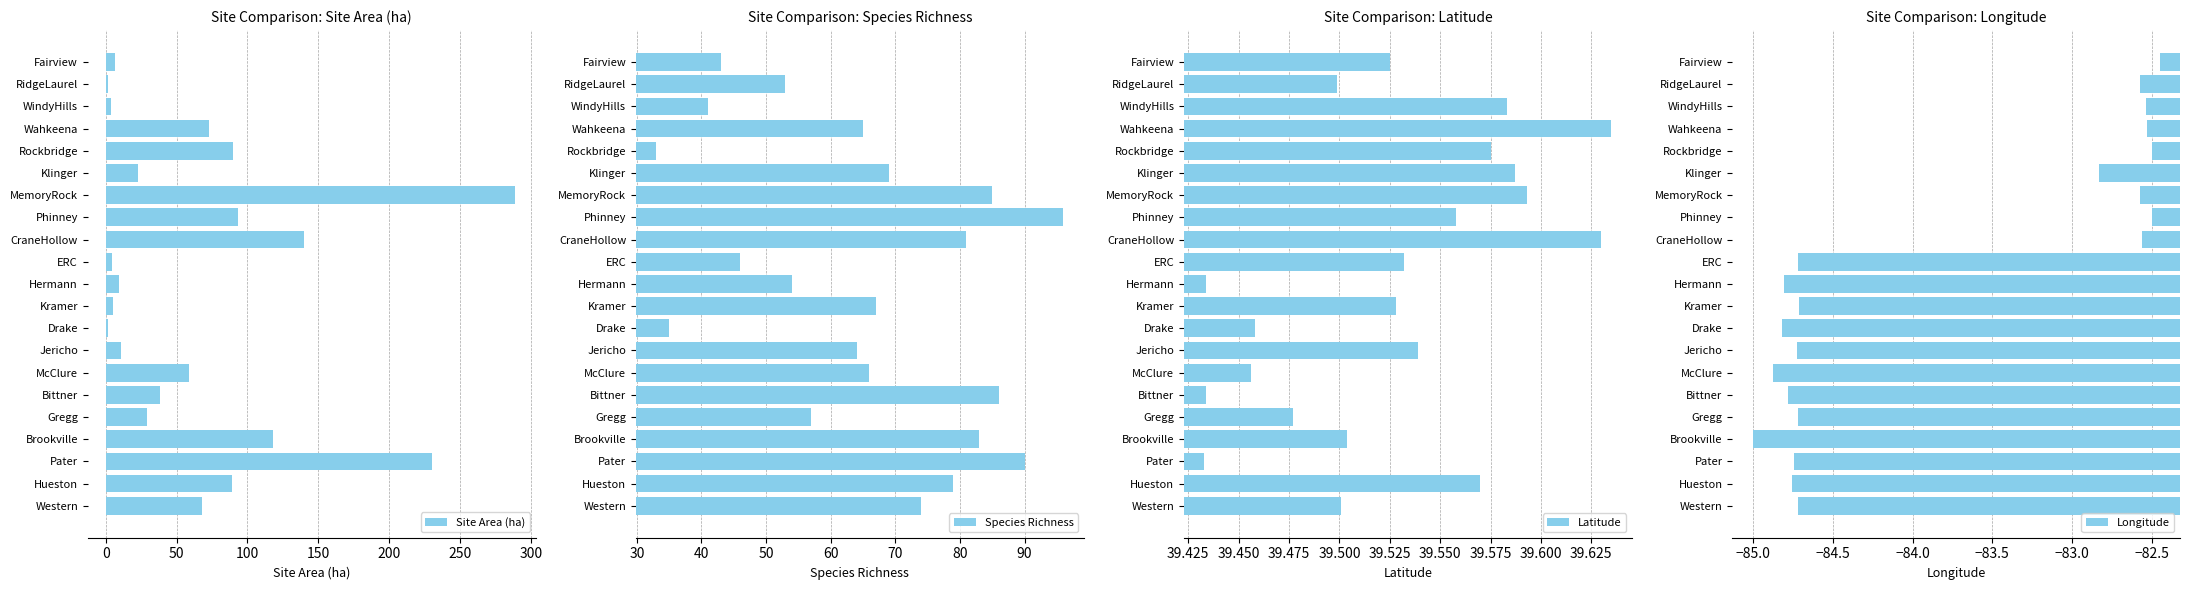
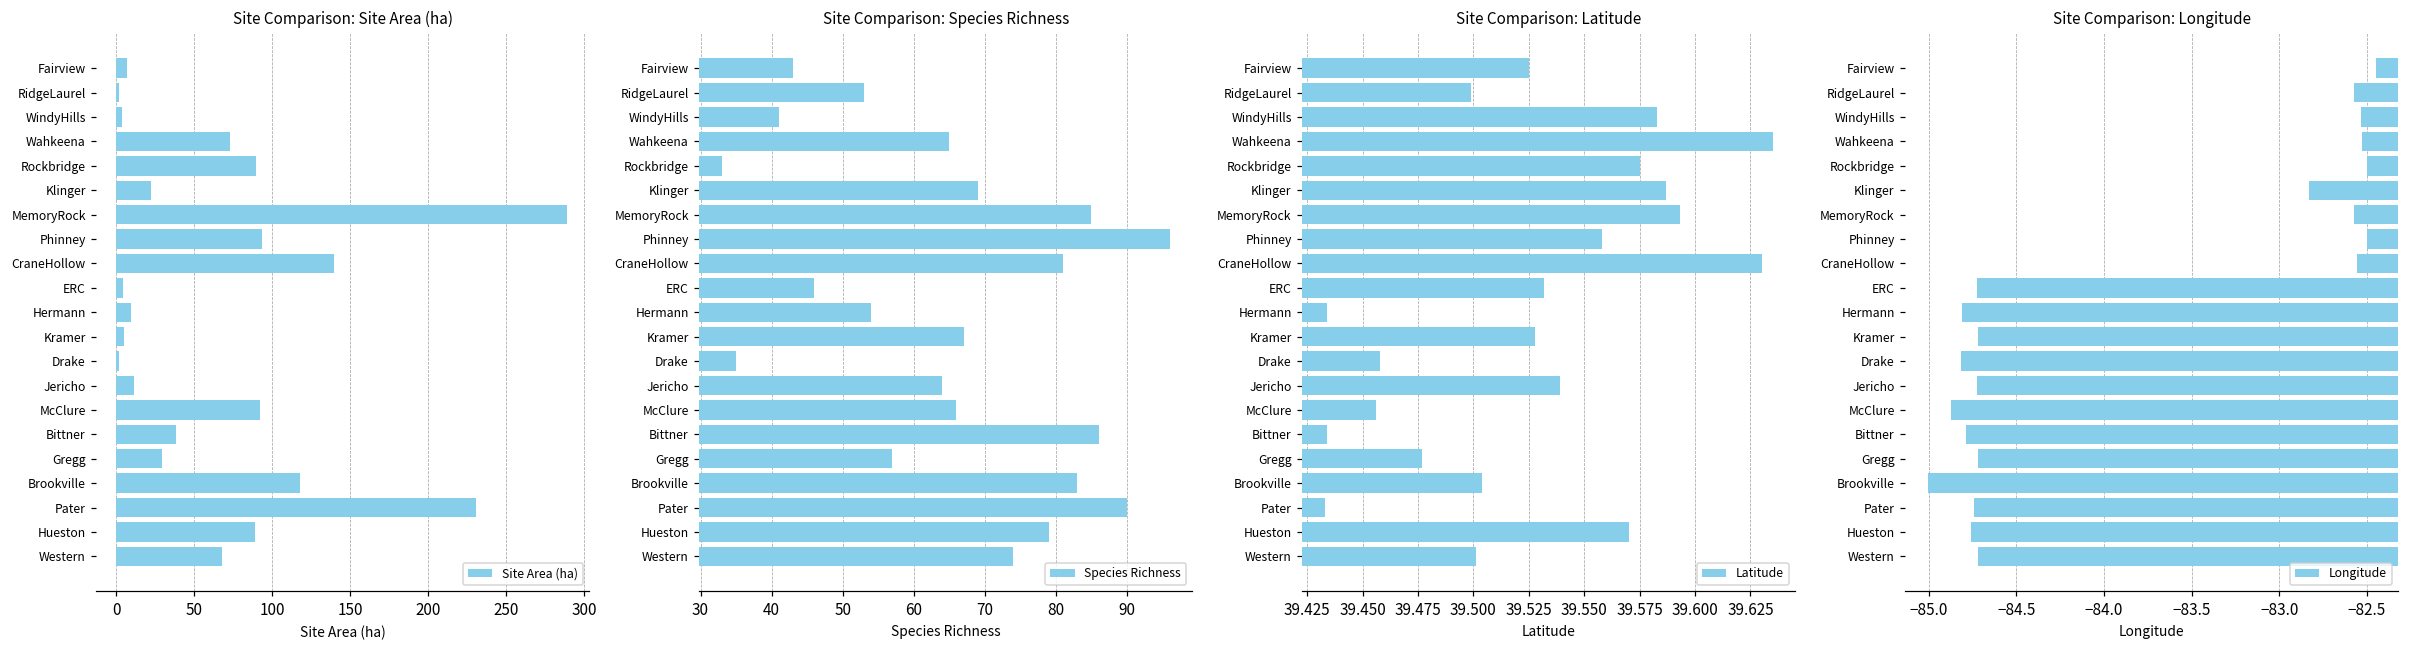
  {
    "Site Comparison: Site Area (ha)": {
      "Fairview": 7,
      "WindyHills": 4,
      "Wahkeena": 73,
      "Rockbridge": 90,
      "Klinger": 23,
      "MemoryRock": 289,
      "Phinney": 94,
      "CraneHollow": 140,
      "ERC": 5,
      "Hermann": 10,
      "Kramer": 5,
      "Drake": 2,
      "Jericho": 11,
-     "McClure": 59,
+     "McClure": 92,
      "Bittner": 38,
      "Gregg": 30,
      "Brookville": 118,
      "Pater": 231,
      "Hueston": 89,
      "Western": 68
    },
    "Site Comparison: Species Richness": {
      "Fairview": 43,
      "RidgeLaurel": 53,
      "WindyHills": 41,
      "Wahkeena": 65,
      "Rockbridge": 33,
      "Klinger": 69,
      "MemoryRock": 85,
      "Phinney": 96,
      "CraneHollow": 81,
      "ERC": 46,
      "Hermann": 54,
      "Kramer": 67,
      "Drake": 35,
      "Jericho": 64,
      "McClure": 66,
      "Bittner": 86,
      "Gregg": 57,
      "Brookville": 83,
      "Pater": 90,
      "Hueston": 79,
      "Western": 74
    },
    "Site Comparison: Latitude": {
      "Fairview": 39.525,
      "RidgeLaurel": 39.499,
      "WindyHills": 39.583,
      "Wahkeena": 39.635,
      "Rockbridge": 39.575,
      "Klinger": 39.587,
      "MemoryRock": 39.593,
      "Phinney": 39.558,
      "CraneHollow": 39.630,
      "ERC": 39.532,
      "Hermann": 39.434,
      "Kramer": 39.528,
      "Drake": 39.458,
      "Jericho": 39.539,
      "McClure": 39.456,
      "Bittner": 39.434,
      "Gregg": 39.477,
      "Brookville": 39.504,
      "Pater": 39.433,
      "Hueston": 39.570,
      "Western": 39.501
    },
    "Site Comparison: Longitude": {
      "Fairview": -82.45,
      "RidgeLaurel": -82.57,
      "WindyHills": -82.53,
      "Wahkeena": -82.53,
      "Rockbridge": -82.50,
      "Klinger": -82.83,
      "MemoryRock": -82.57,
      "Phinney": -82.50,
      "CraneHollow": -82.56,
      "ERC": -84.72,
      "Hermann": -84.81,
      "Kramer": -84.72,
      "Drake": -84.82,
      "Jericho": -84.73,
      "McClure": -84.87,
      "Bittner": -84.79,
      "Gregg": -84.72,
      "Brookville": -85.01,
      "Pater": -84.74,
      "Hueston": -84.76,
      "Western": -84.72
    }
  }
